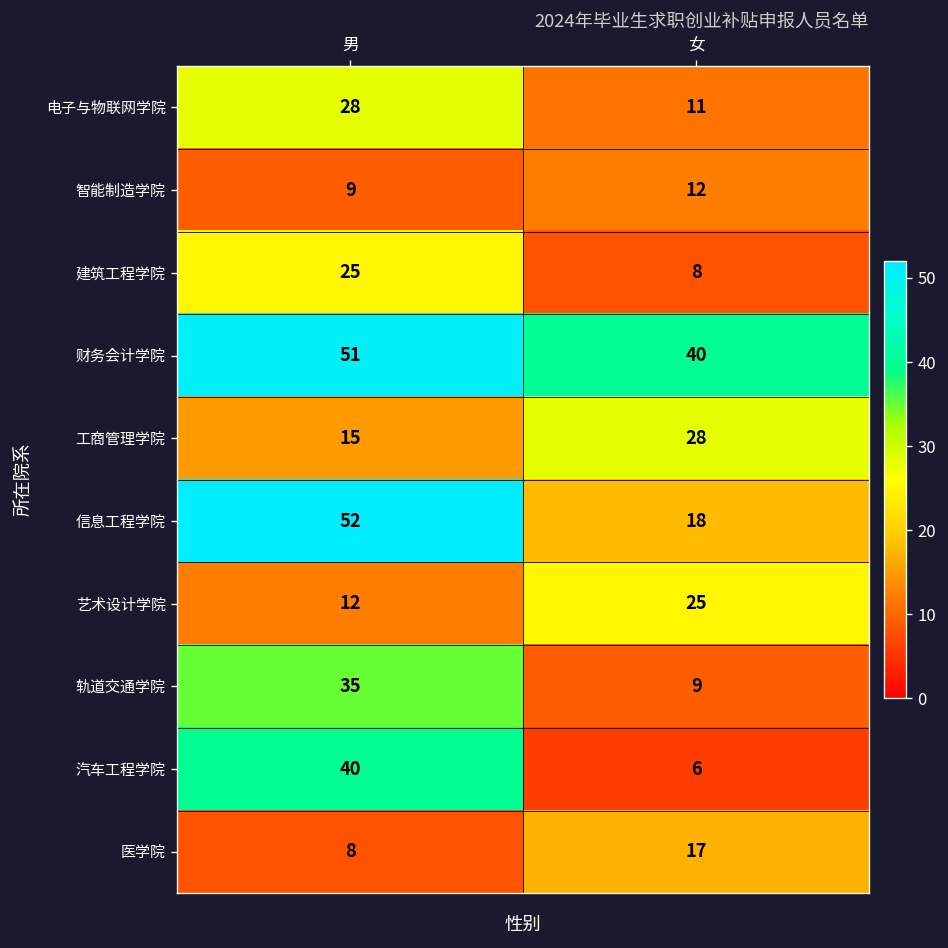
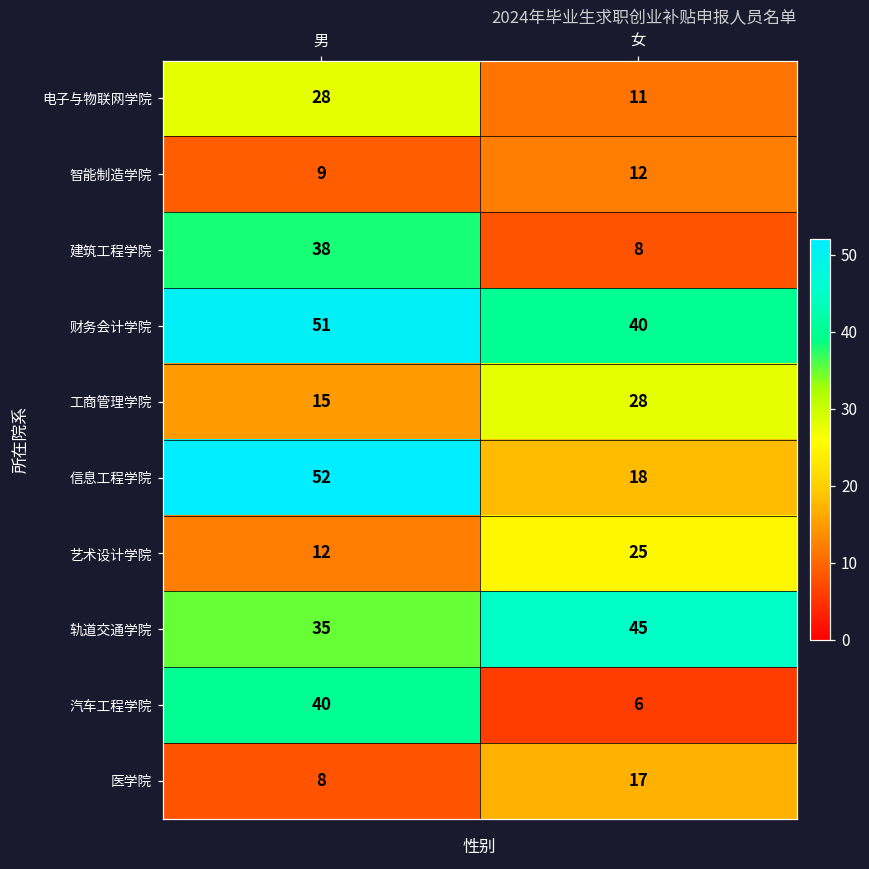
  {
    "电子与物联网学院": {
      "男": 28,
      "女": 11
    },
    "智能制造学院": {
      "男": 9,
      "女": 12
    },
    "建筑工程学院": {
-     "男": 25,
+     "男": 38,
      "女": 8
    },
    "财务会计学院": {
      "男": 51,
      "女": 40
    },
    "工商管理学院": {
      "男": 15,
      "女": 28
    },
    "信息工程学院": {
      "男": 52,
      "女": 18
    },
    "艺术设计学院": {
      "男": 12,
      "女": 25
    },
    "轨道交通学院": {
      "男": 35,
-     "女": 9
+     "女": 45
    },
    "汽车工程学院": {
      "男": 40,
      "女": 6
    },
    "医学院": {
      "男": 8,
      "女": 17
    }
  }
